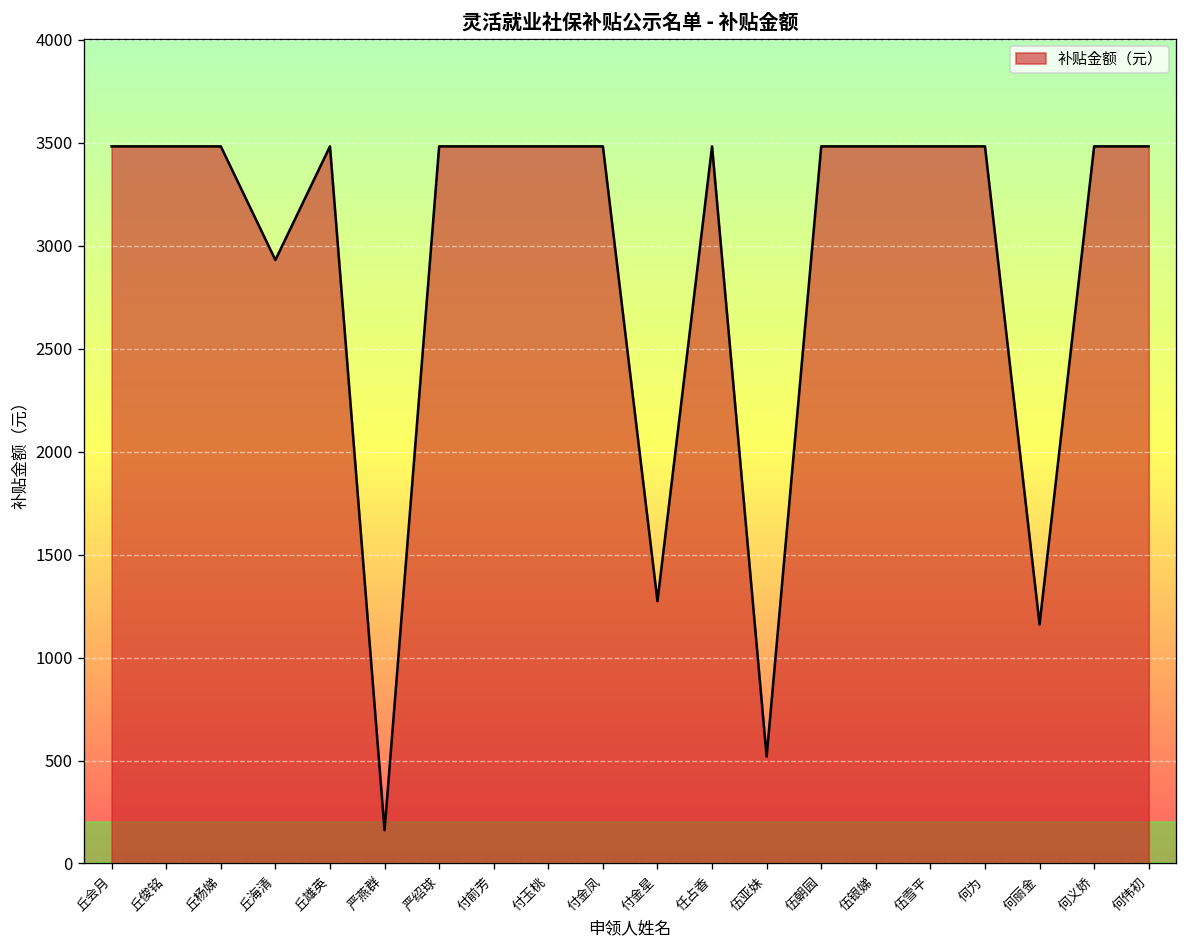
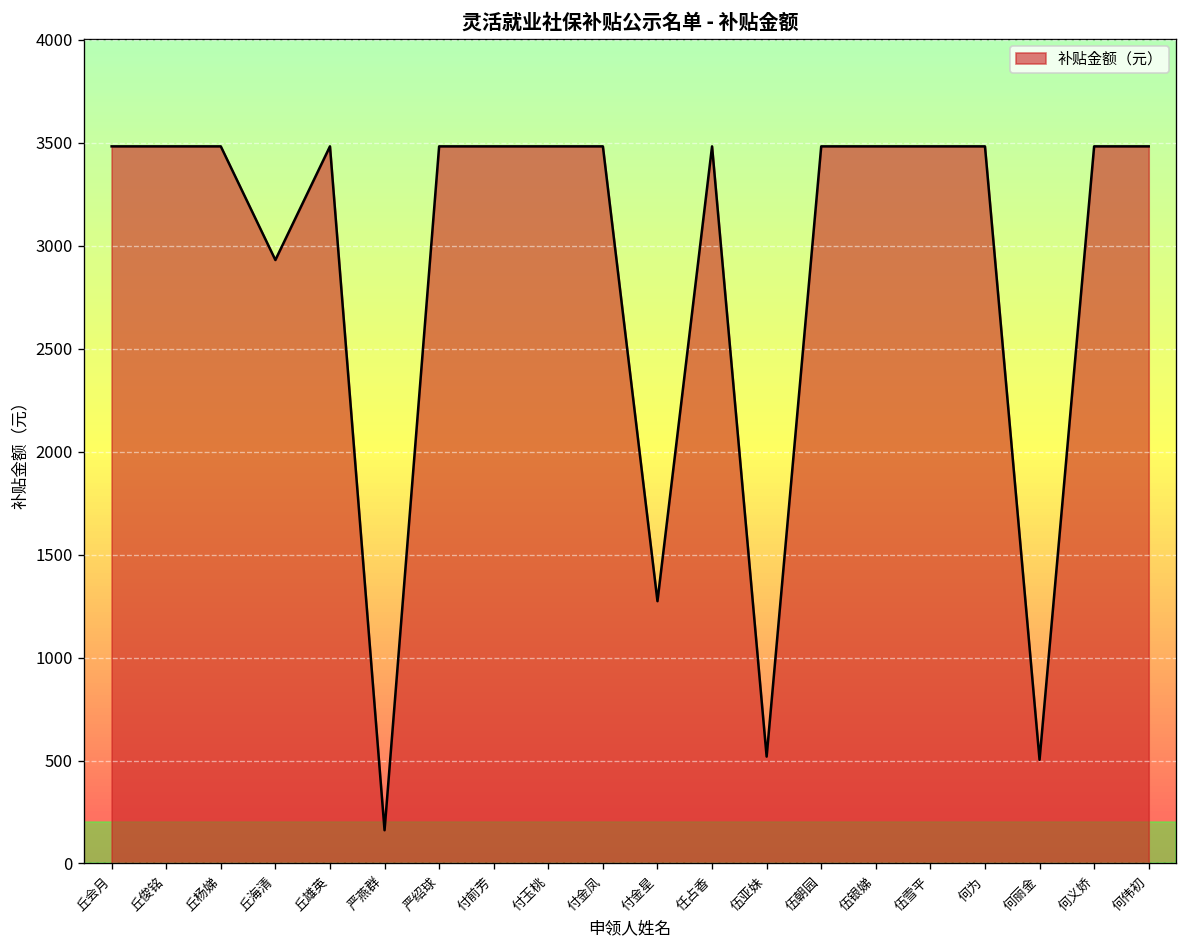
  {
    "丘会月": 3480,
    "丘俊铭": 3480,
    "丘杨娣": 3480,
    "丘海清": 2930,
    "丘雄英": 3480,
    "严绍球": 3480,
    "付前芳": 3480,
    "付玉桃": 3480,
    "付金凤": 3480,
    "付金星": 1270,
    "任占香": 3480,
    "伍亚妹": 520,
    "伍朝园": 3480,
    "伍银娣": 3480,
    "伍雪平": 3480,
    "何为": 3480,
-   "何丽金": 1160,
+   "何丽金": 500,
    "何义娇": 3480,
    "何伟初": 3480
  }
